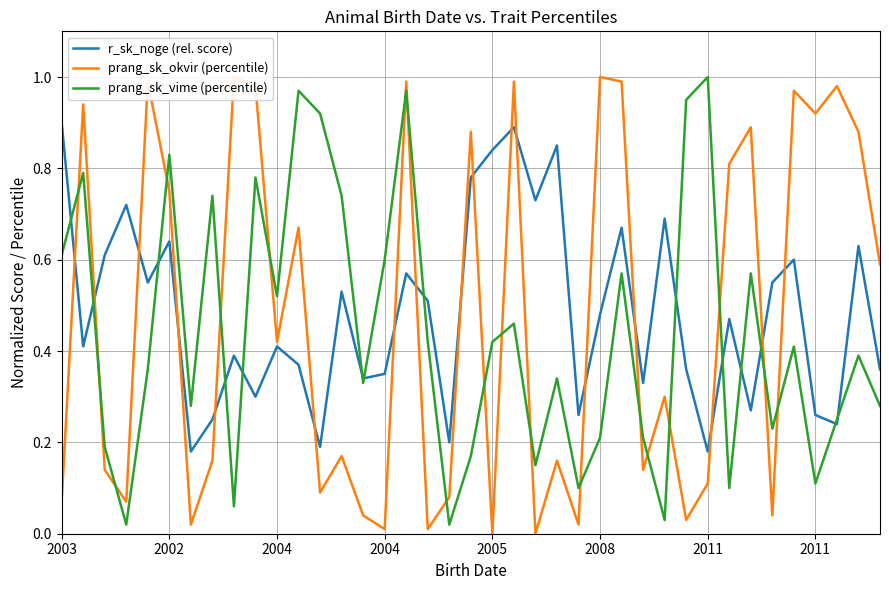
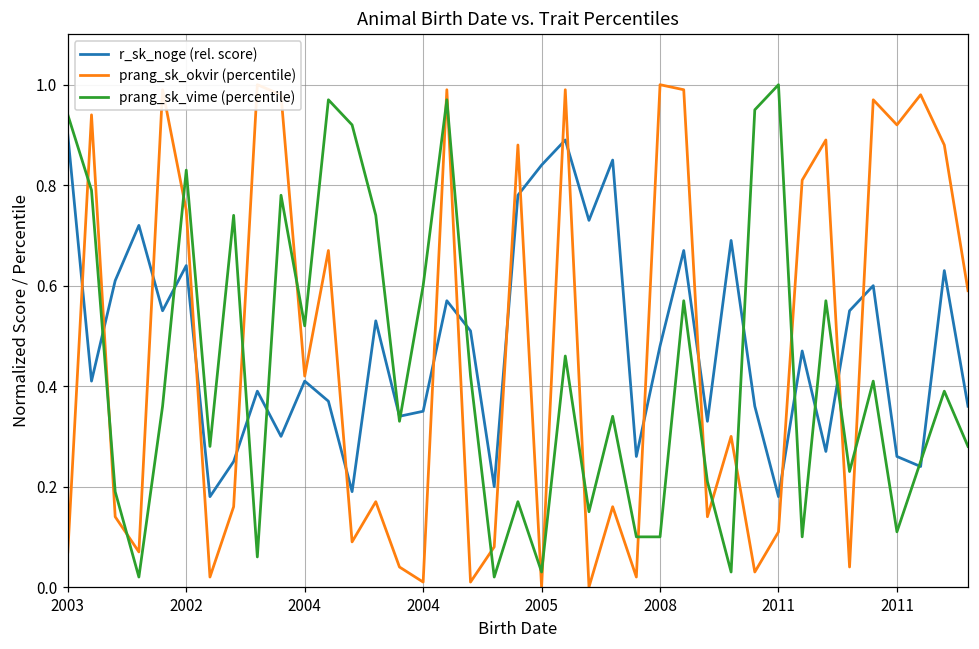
  {
    "r_sk_noge (rel. score)": {
      "2003": 0.90,
      "2002": 0.64,
      "2005": 0.84,
      "2008": 0.48
    },
    "prang_sk_okvir (percentile)": {
      "2003": 0.07,
      "2002": 0.75,
      "2005": 0.00,
      "2008": 1.00
    },
    "prang_sk_vime (percentile)": {
-     "2003": 0.61,
+     "2003": 0.94,
      "2002": 0.83,
-     "2005": 0.42,
-     "2008": 0.21
+     "2005": 0.03,
+     "2008": 0.10
    }
  }
